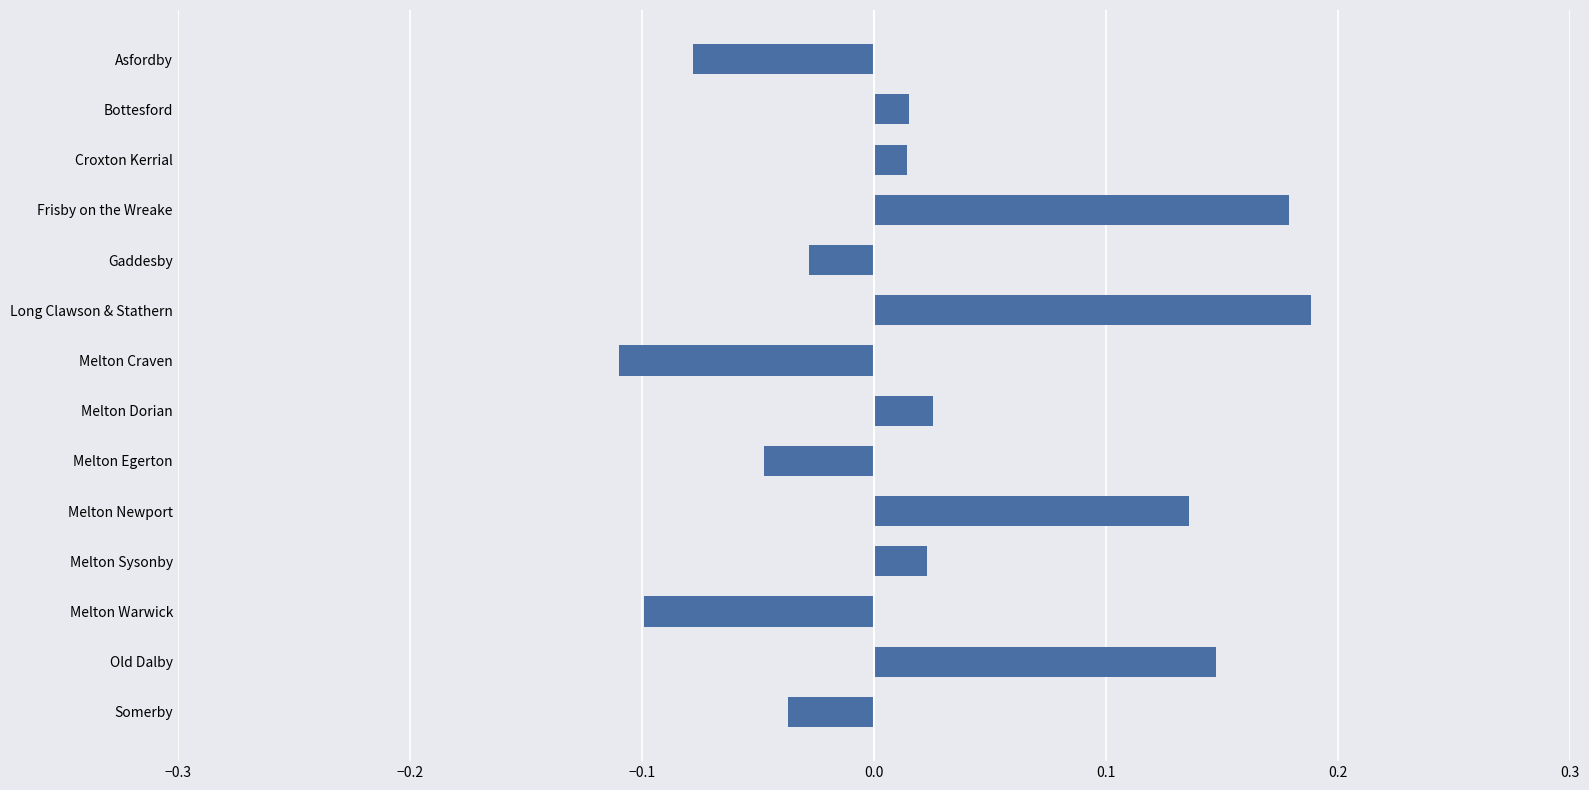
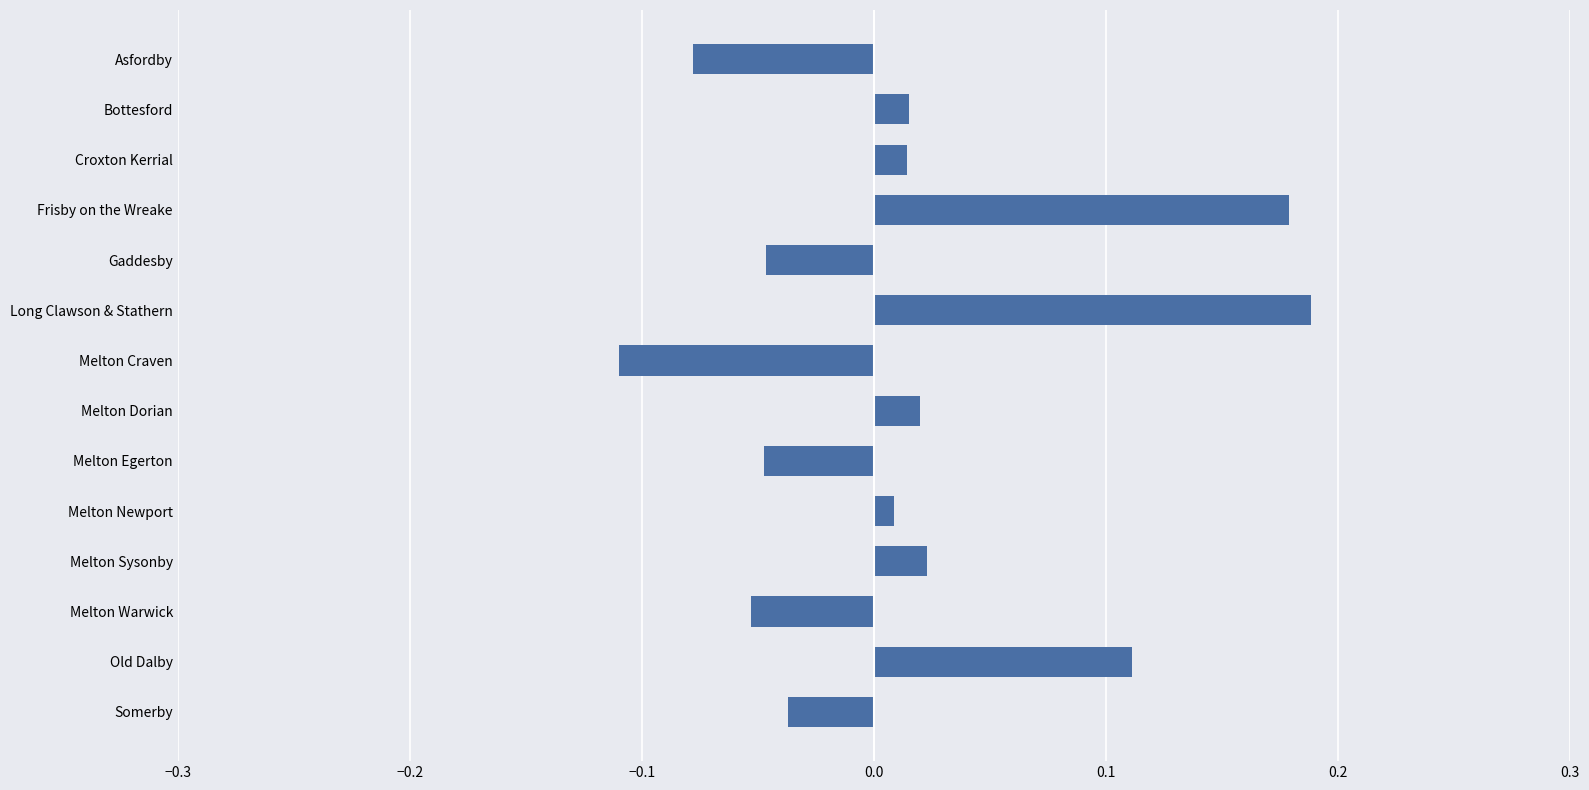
  {
    "Asfordby": -0.078,
    "Bottesford": 0.015,
    "Croxton Kerrial": 0.014,
    "Frisby on the Wreake": 0.179,
-   "Gaddesby": -0.028,
+   "Gaddesby": -0.046,
    "Long Clawson & Stathern": 0.188,
    "Melton Craven": -0.110,
-   "Melton Dorian": 0.025,
+   "Melton Dorian": 0.020,
    "Melton Egerton": -0.048,
-   "Melton Newport": 0.136,
+   "Melton Newport": 0.009,
    "Melton Sysonby": 0.023,
-   "Melton Warwick": -0.099,
-   "Old Dalby": 0.147,
+   "Melton Warwick": -0.053,
+   "Old Dalby": 0.111,
    "Somerby": -0.037
  }
